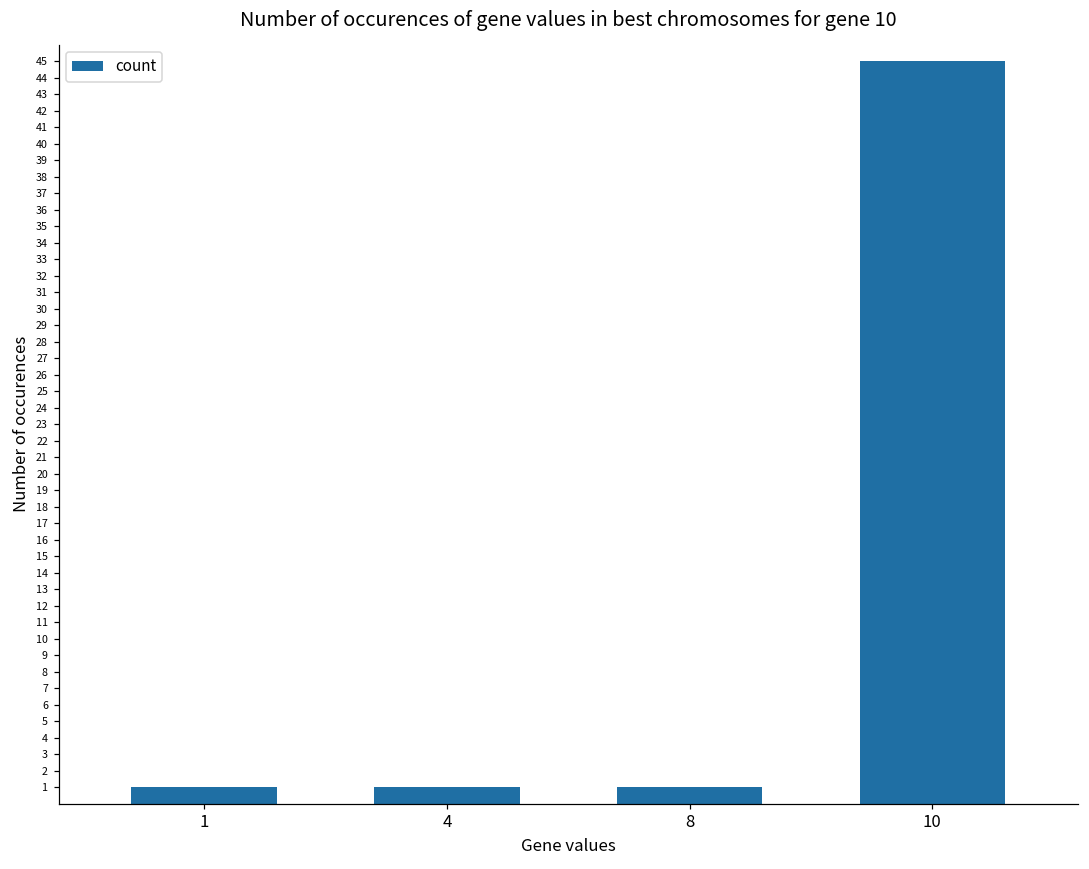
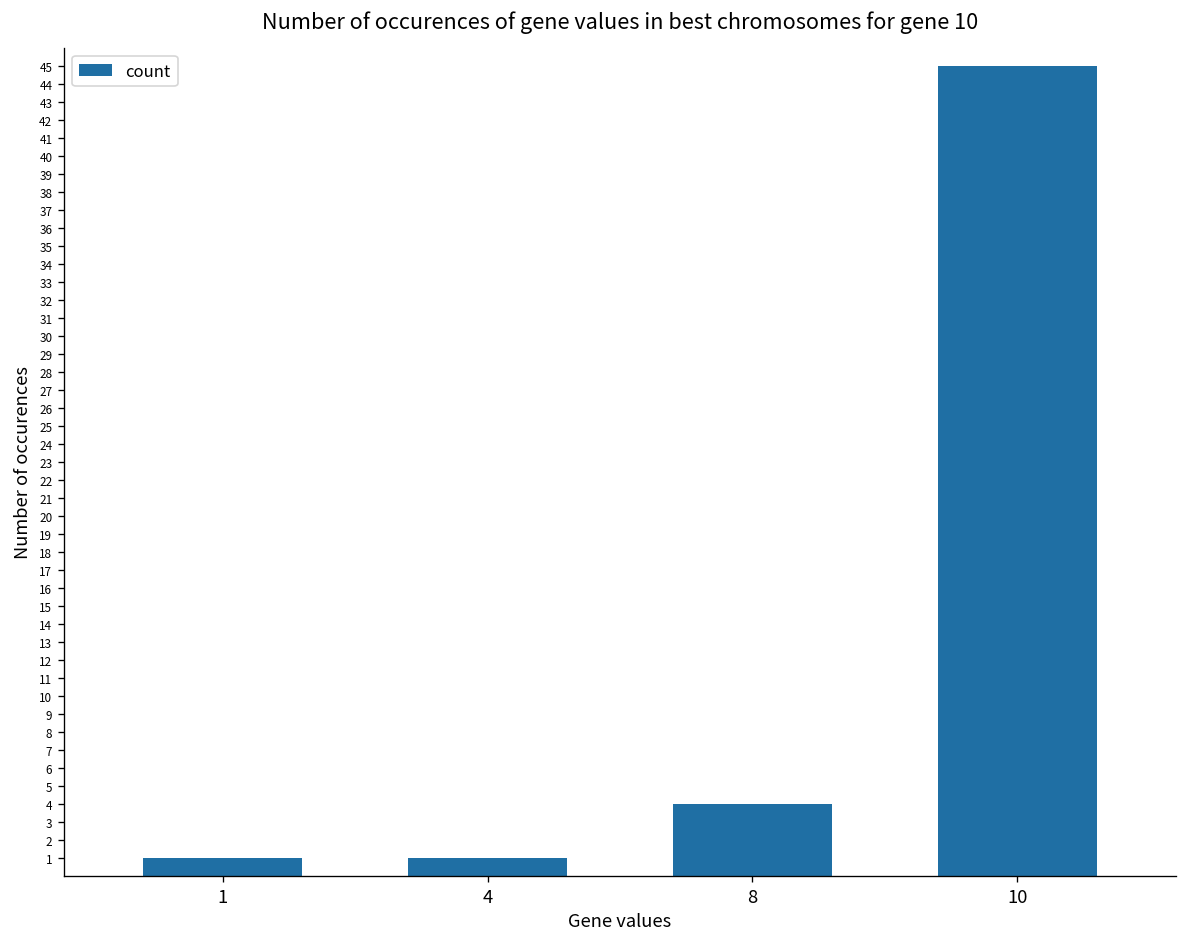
  {
    "1": 1,
    "4": 1,
-   "8": 1,
+   "8": 4,
    "10": 45
  }
